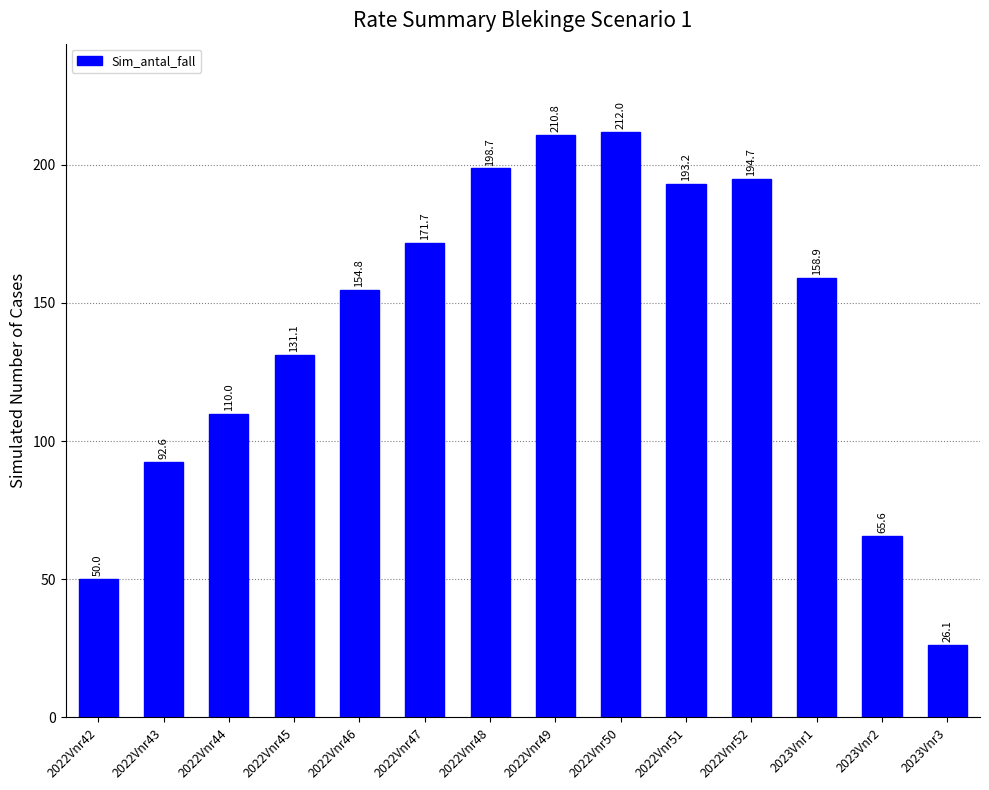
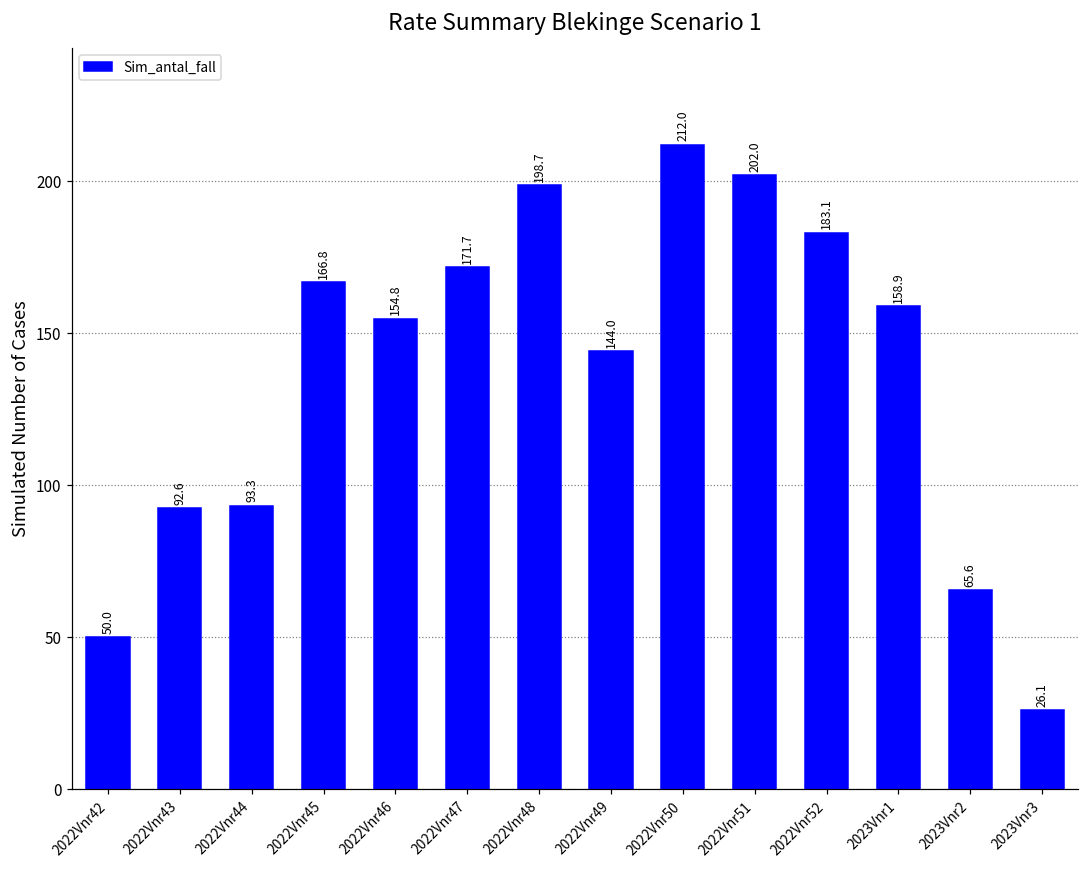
  {
    "2022Vnr42": 50.0,
    "2022Vnr43": 92.6,
-   "2022Vnr44": 110.0,
-   "2022Vnr45": 131.1,
+   "2022Vnr44": 93.3,
+   "2022Vnr45": 166.8,
    "2022Vnr46": 154.8,
    "2022Vnr47": 171.7,
    "2022Vnr48": 198.7,
-   "2022Vnr49": 210.8,
+   "2022Vnr49": 144.0,
    "2022Vnr50": 212.0,
-   "2022Vnr51": 193.2,
-   "2022Vnr52": 194.7,
+   "2022Vnr51": 202.0,
+   "2022Vnr52": 183.1,
    "2023Vnr1": 158.9,
    "2023Vnr2": 65.6,
    "2023Vnr3": 26.1
  }
